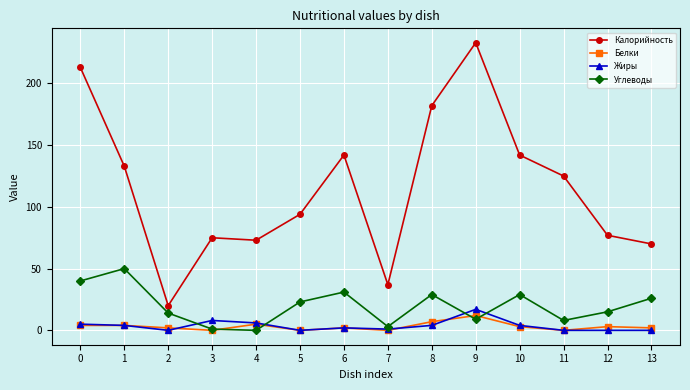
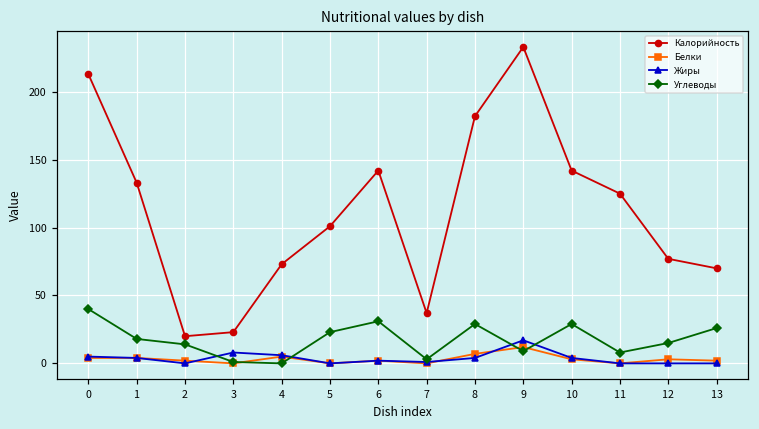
  {
    "Калорийность": {
      "0": 213,
      "1": 133,
      "2": 20,
-     "3": 75,
+     "3": 23,
      "4": 73,
-     "5": 94,
+     "5": 101,
      "6": 142,
      "7": 37,
      "8": 182,
      "9": 233,
      "10": 142,
      "11": 125,
      "12": 77,
      "13": 70
    },
    "Белки": {
      "8": 7,
      "9": 12,
      "12": 3
    },
    "Жиры": {
      "3": 8,
      "8": 4,
      "9": 17,
      "12": 0
    },
    "Углеводы": {
      "0": 40,
-     "1": 50,
+     "1": 18,
      "2": 14,
      "4": 0,
      "5": 23,
      "6": 31,
      "8": 29,
      "9": 9,
      "10": 29,
      "11": 8,
      "12": 15,
      "13": 26
    }
  }
